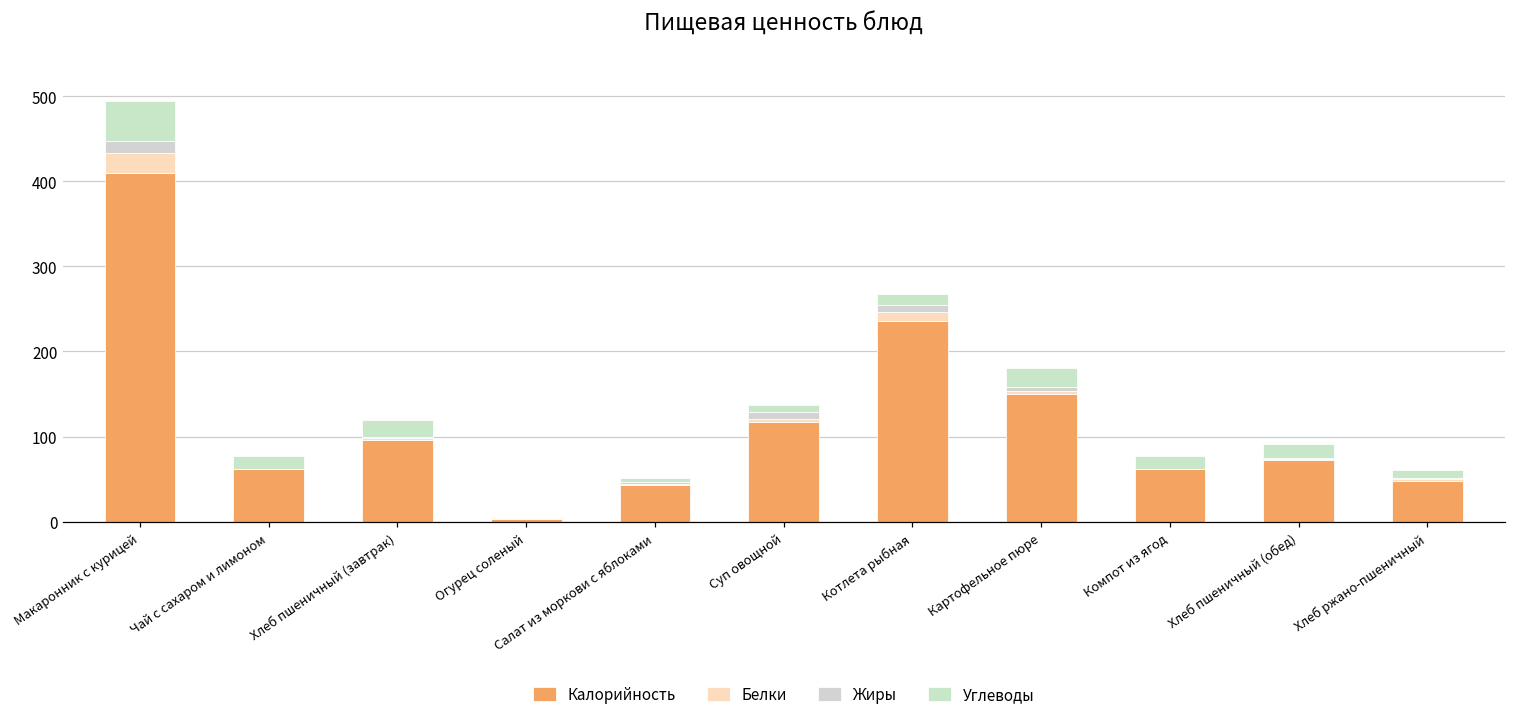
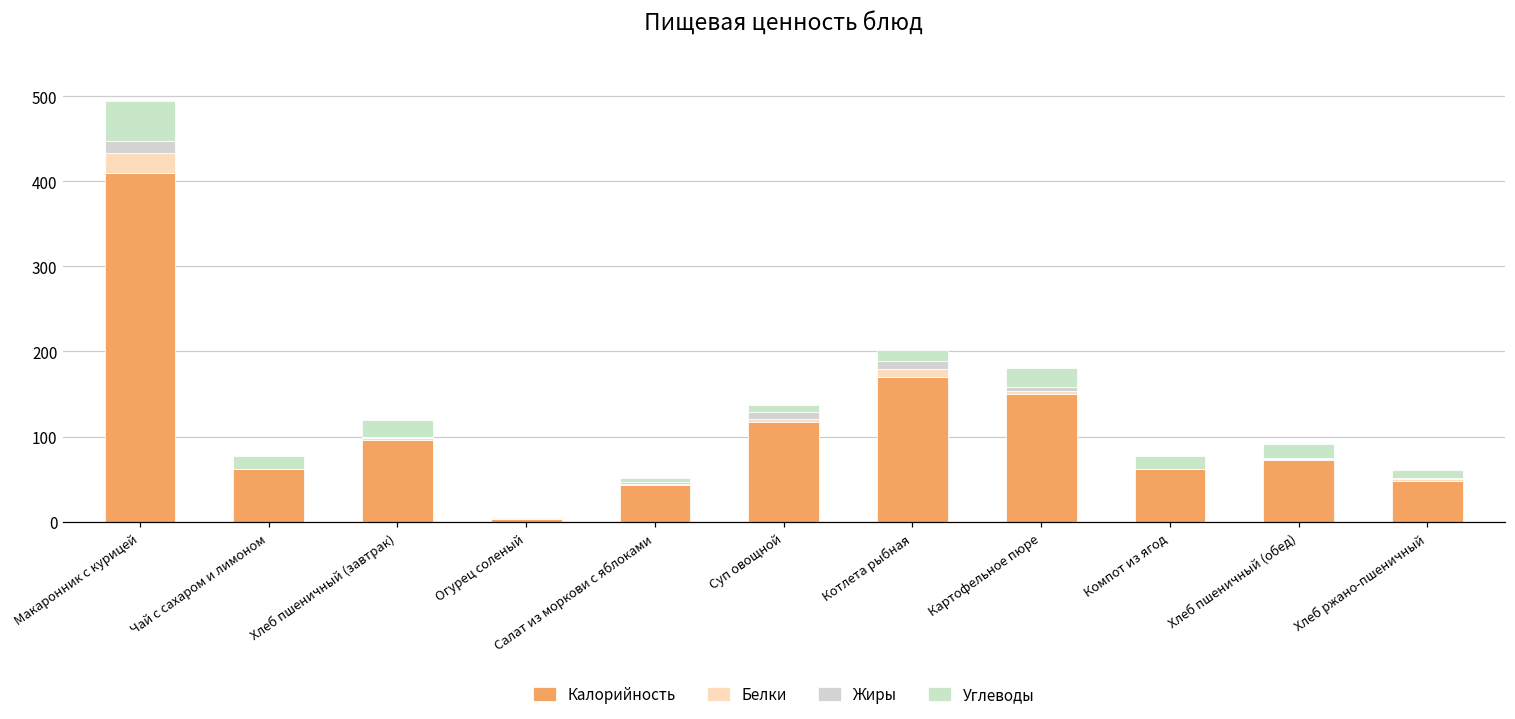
  {
    "Калорийность": {
      "Макаронник с курицей": 410,
      "Чай с сахаром и лимоном": 60,
      "Хлеб пшеничный (завтрак)": 100,
      "Салат из моркови с яблоками": 40,
      "Суп овощной": 120,
-     "Котлета рыбная": 240,
+     "Котлета рыбная": 170,
      "Картофельное пюре": 150,
      "Компот из ягод": 60,
      "Хлеб пшеничный (обед)": 70,
      "Хлеб ржано-пшеничный": 50
    }
  }
